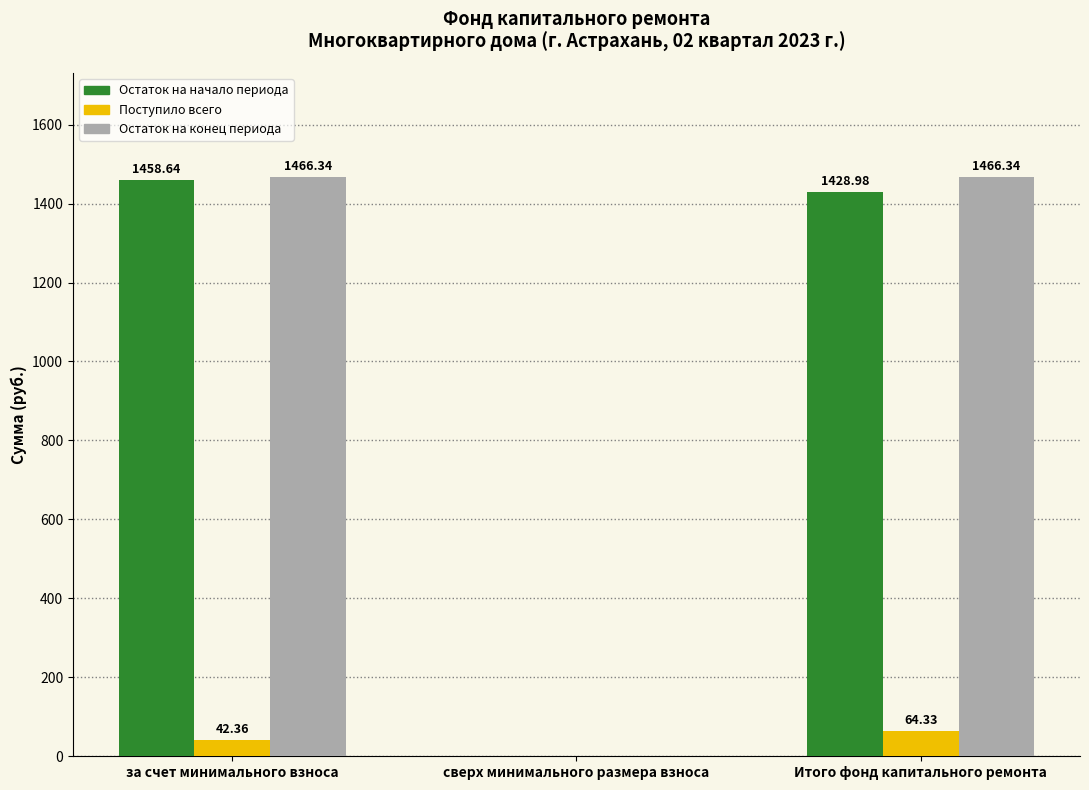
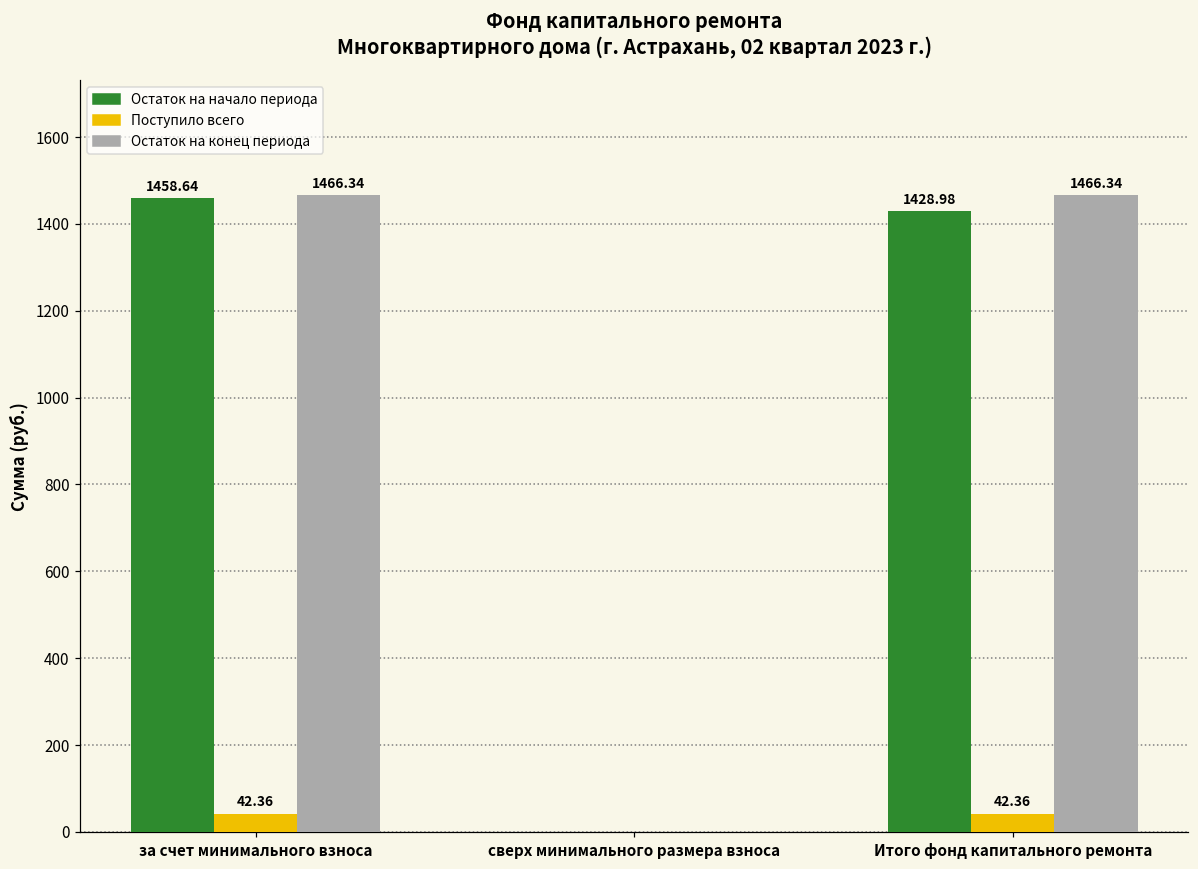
  {
    "Остаток на начало периода": {
      "за счет минимального взноса": 1458.64,
      "Итого фонд капитального ремонта": 1428.98
    },
    "Поступило всего": {
      "за счет минимального взноса": 42.36,
-     "Итого фонд капитального ремонта": 64.33
+     "Итого фонд капитального ремонта": 42.36
    },
    "Остаток на конец периода": {
      "за счет минимального взноса": 1466.34,
      "Итого фонд капитального ремонта": 1466.34
    }
  }
